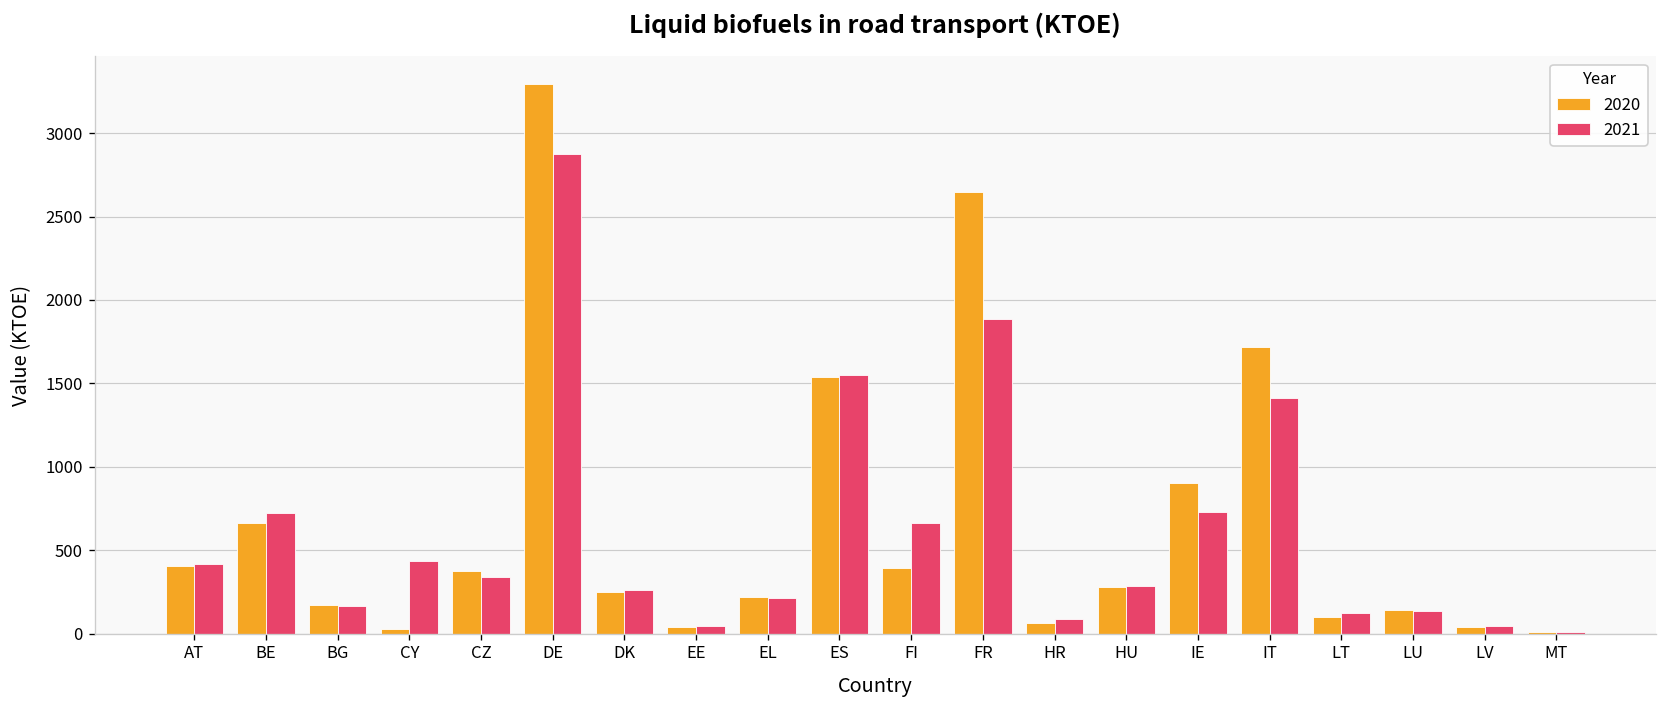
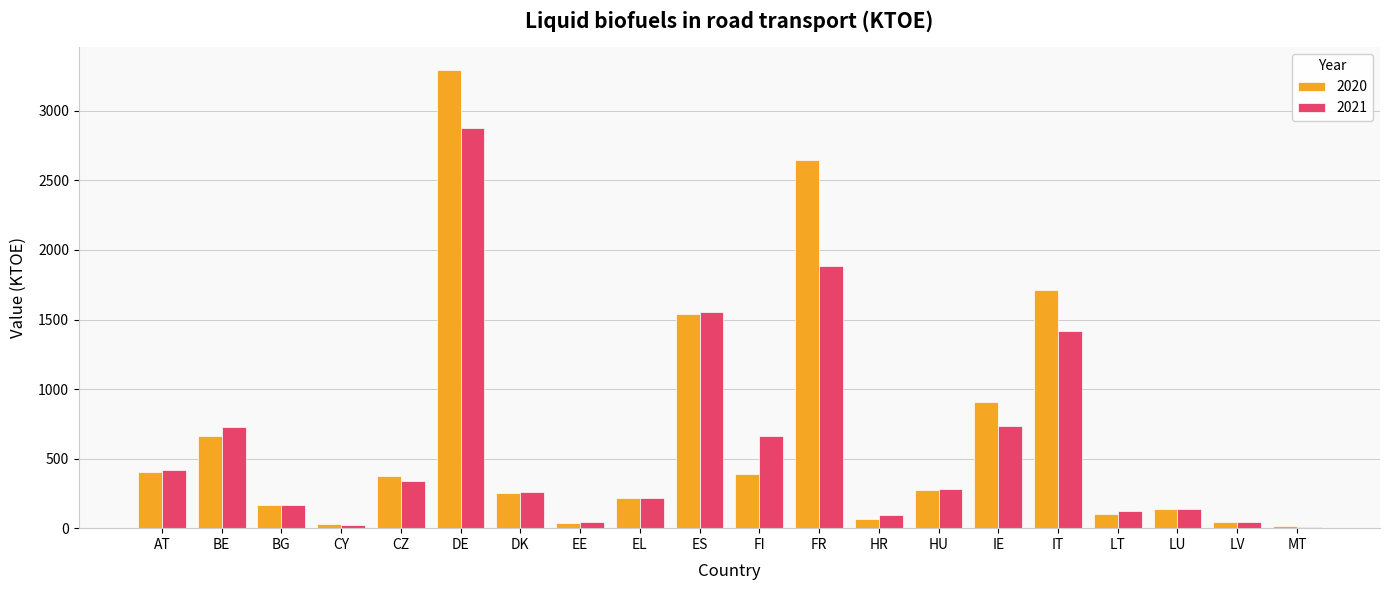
  {
    "2020": {
      "AT": 410,
      "BE": 670,
      "BG": 170,
      "CY": 30,
      "CZ": 370,
      "DE": 3300,
      "DK": 250,
      "EE": 40,
      "EL": 220,
      "ES": 1540,
      "FI": 390,
      "FR": 2640,
      "HR": 70,
      "HU": 280,
      "IE": 910,
      "IT": 1720,
      "LT": 100,
      "LU": 140,
      "LV": 40
    },
    "2021": {
      "AT": 420,
      "BE": 730,
      "BG": 170,
-     "CY": 430,
+     "CY": 30,
      "CZ": 340,
      "DE": 2880,
      "DK": 260,
      "EE": 50,
      "EL": 220,
      "ES": 1550,
      "FI": 660,
      "FR": 1880,
      "HR": 90,
      "HU": 280,
      "IE": 730,
      "IT": 1420,
      "LT": 120,
      "LU": 140,
      "LV": 40
    }
  }
